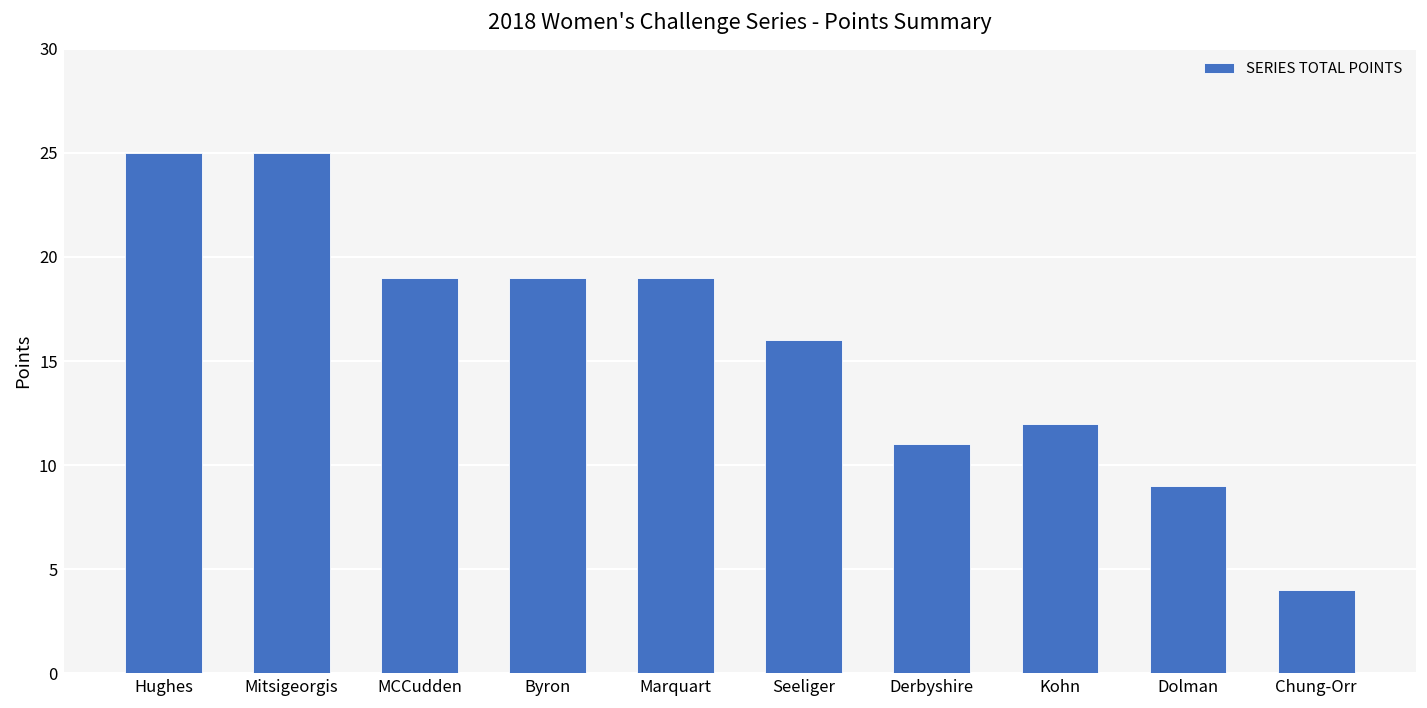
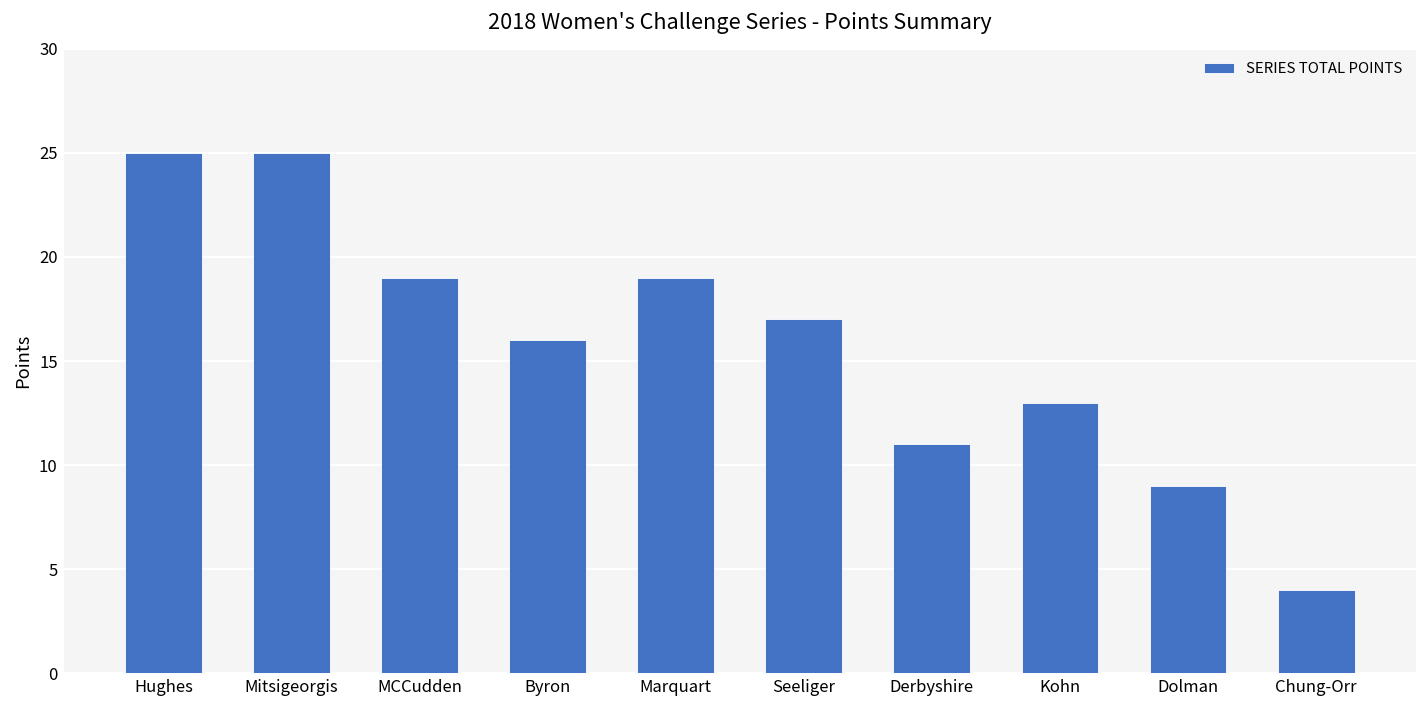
  {
    "Hughes": 25,
    "Mitsigeorgis": 25,
    "MCCudden": 19,
-   "Byron": 19,
+   "Byron": 16,
    "Marquart": 19,
-   "Seeliger": 16,
+   "Seeliger": 17,
    "Derbyshire": 11,
-   "Kohn": 12,
+   "Kohn": 13,
    "Dolman": 9,
    "Chung-Orr": 4
  }
